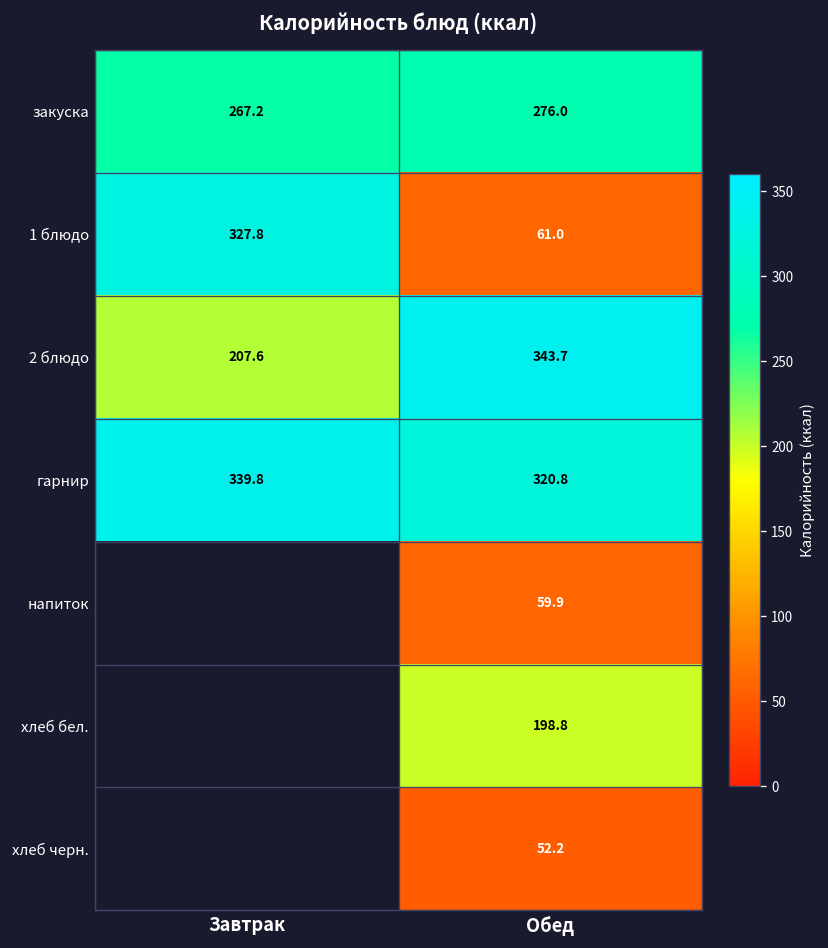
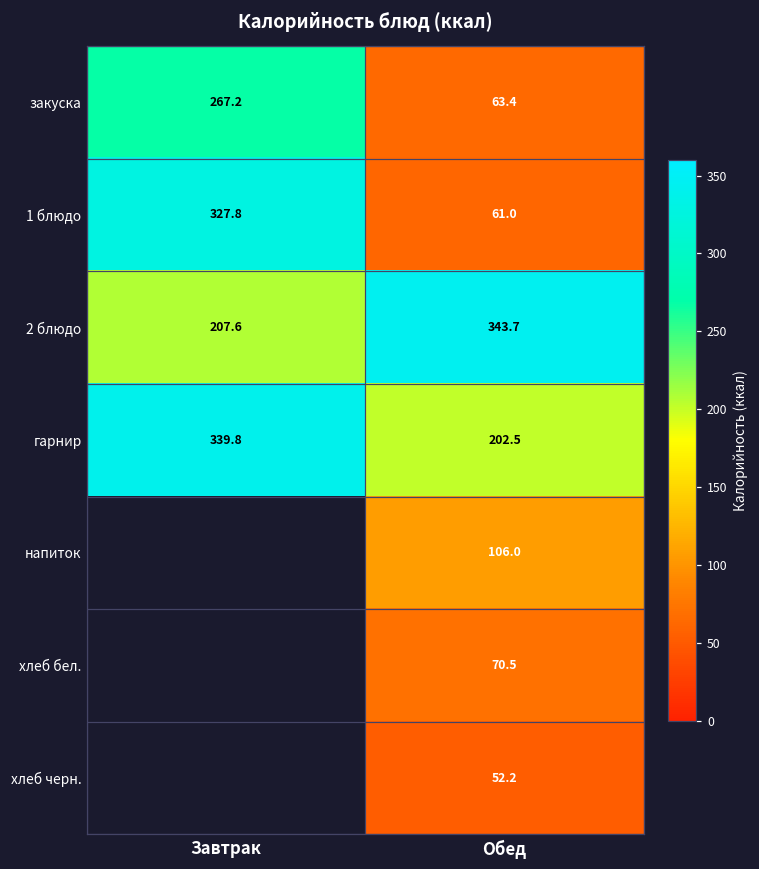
  {
    "закуска": {
      "Завтрак": 267.2,
-     "Обед": 276.0
+     "Обед": 63.4
    },
    "1 блюдо": {
      "Завтрак": 327.8,
      "Обед": 61.0
    },
    "2 блюдо": {
      "Завтрак": 207.6,
      "Обед": 343.7
    },
    "гарнир": {
      "Завтрак": 339.8,
-     "Обед": 320.8
+     "Обед": 202.5
    },
    "напиток": {
-     "Обед": 59.9
+     "Обед": 106.0
    },
    "хлеб бел.": {
-     "Обед": 198.8
+     "Обед": 70.5
    },
    "хлеб черн.": {
      "Обед": 52.2
    }
  }
